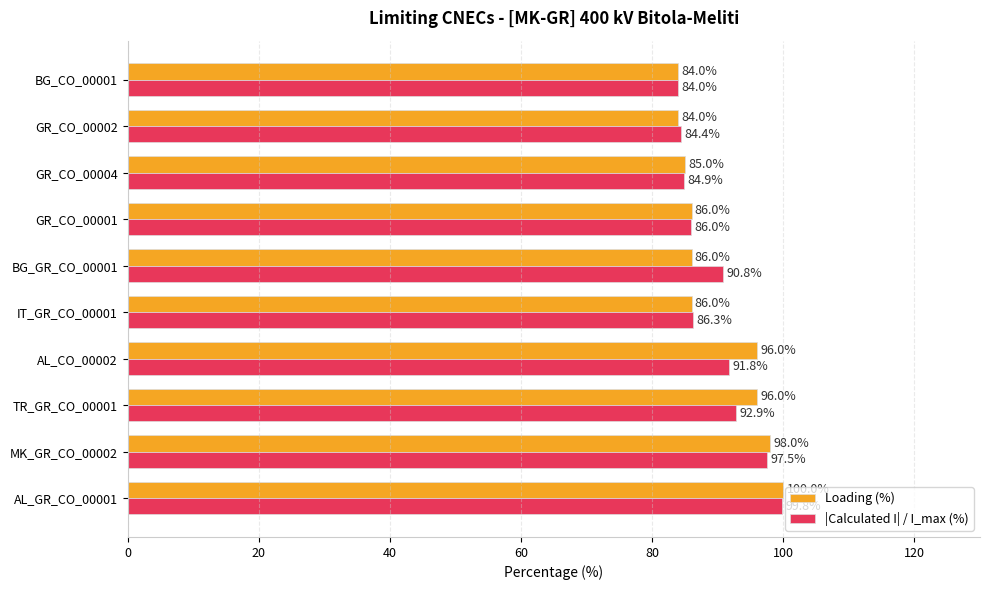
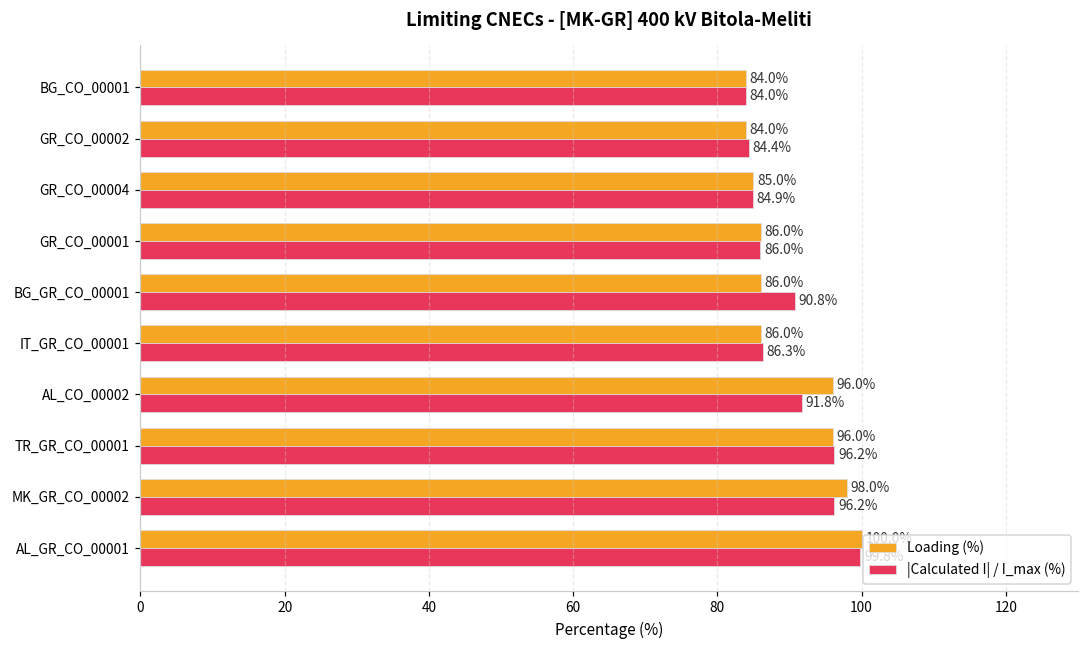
  {
    "Loading (%)": {
      "BG_CO_00001": "84.0%",
      "GR_CO_00002": "84.0%",
      "GR_CO_00004": "85.0%",
      "GR_CO_00001": "86.0%",
      "BG_GR_CO_00001": "86.0%",
      "IT_GR_CO_00001": "86.0%",
      "AL_CO_00002": "96.0%",
      "TR_GR_CO_00001": "96.0%",
      "MK_GR_CO_00002": "98.0%"
    },
    "|Calculated I| / I_max (%)": {
      "BG_CO_00001": "84.0%",
      "GR_CO_00002": "84.4%",
      "GR_CO_00004": "84.9%",
      "GR_CO_00001": "86.0%",
      "BG_GR_CO_00001": "90.8%",
      "IT_GR_CO_00001": "86.3%",
      "AL_CO_00002": "91.8%",
-     "TR_GR_CO_00001": "92.9%",
-     "MK_GR_CO_00002": "97.5%"
+     "TR_GR_CO_00001": "96.2%",
+     "MK_GR_CO_00002": "96.2%"
    }
  }
